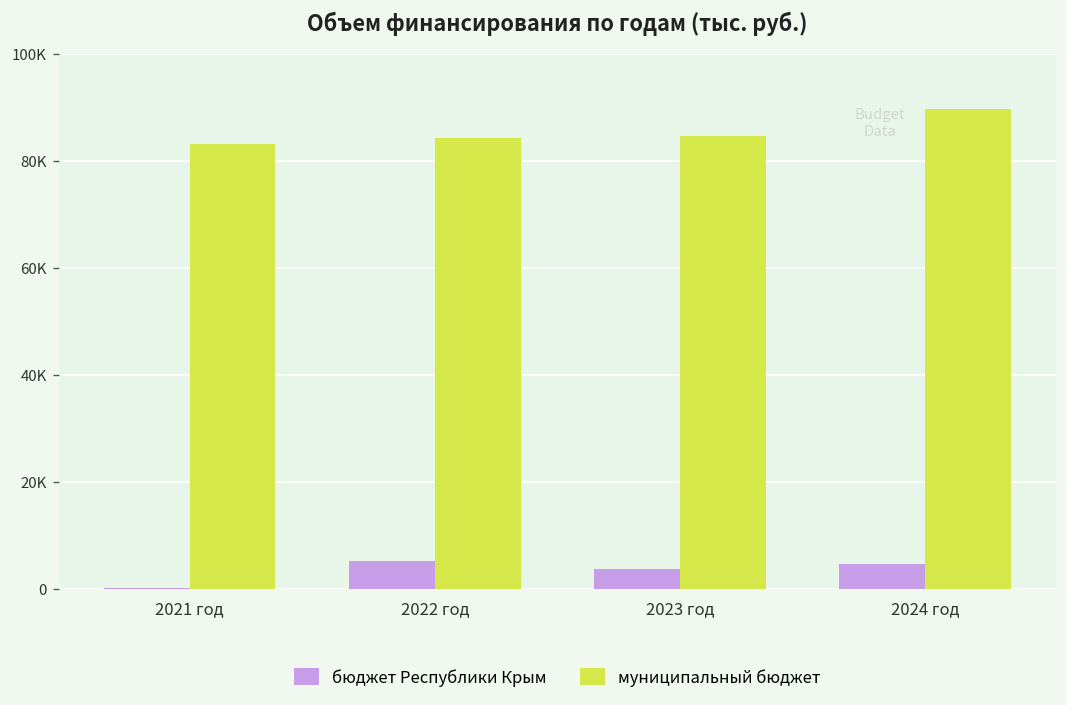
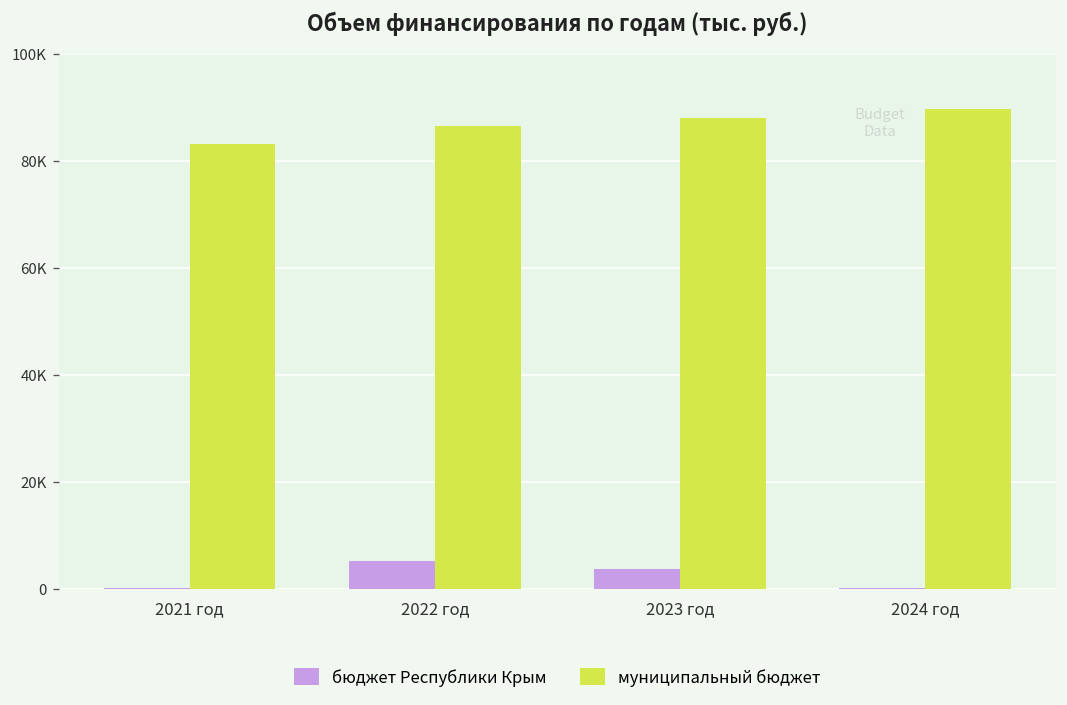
  {
    "бюджет Республики Крым": {
      "2022 год": 5000,
      "2023 год": 4000,
-     "2024 год": 5000
+     "2024 год": 0
    },
    "муниципальный бюджет": {
      "2021 год": 83000,
-     "2022 год": 84000,
-     "2023 год": 85000,
+     "2022 год": 86000,
+     "2023 год": 88000,
      "2024 год": 90000
    }
  }
